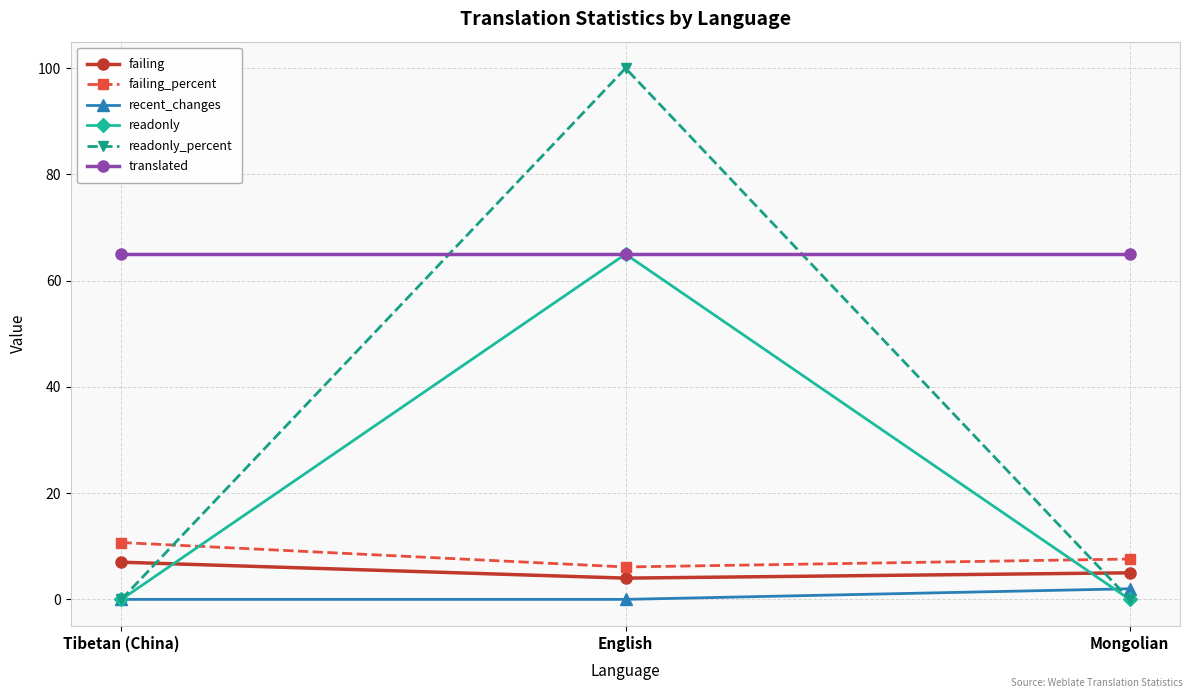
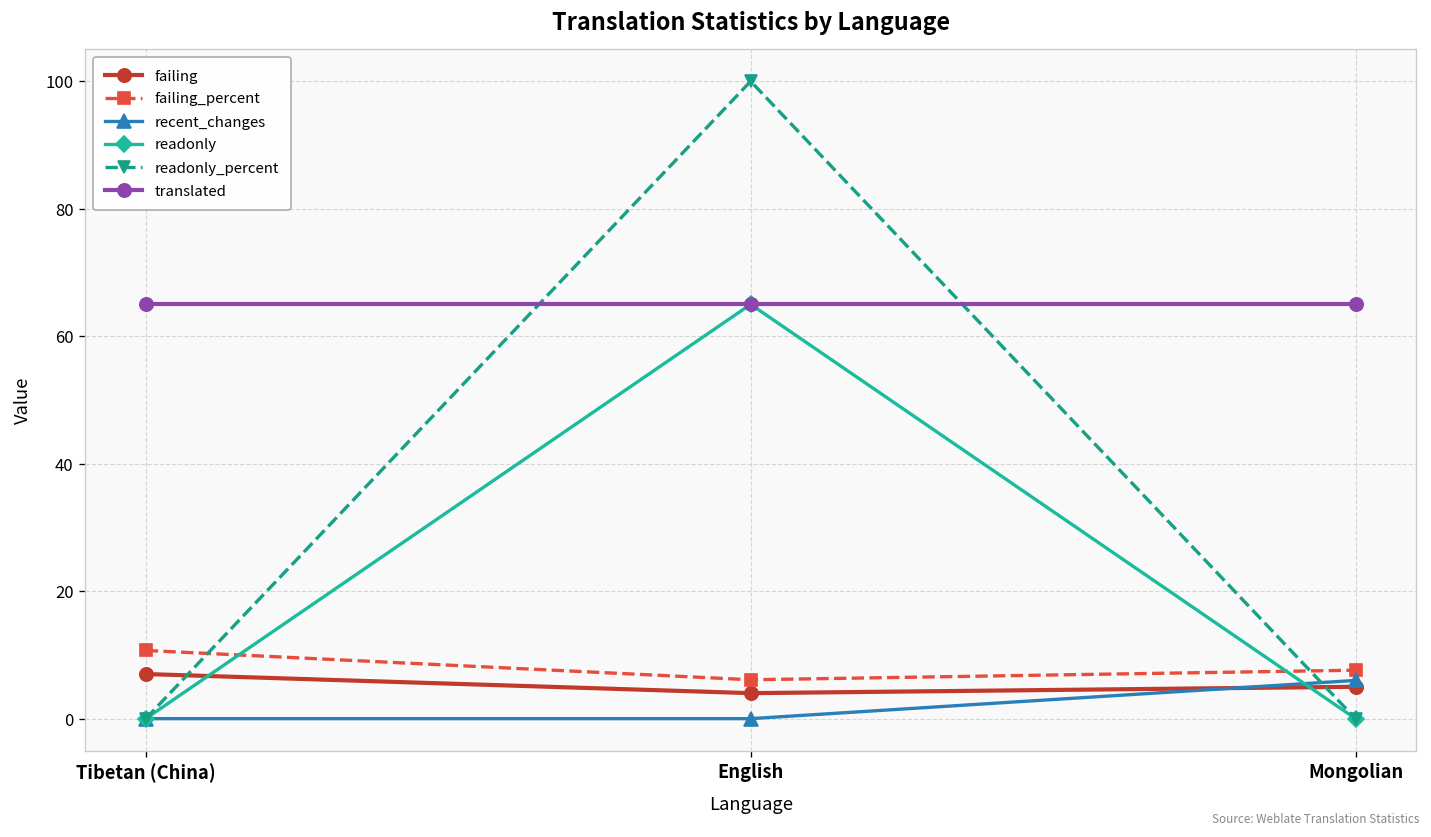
  {
    "recent_changes": {
      "English": 0,
-     "Mongolian": 2
+     "Mongolian": 6
    },
    "translated": {
      "Tibetan (China)": 65,
      "Mongolian": 65
    }
  }
